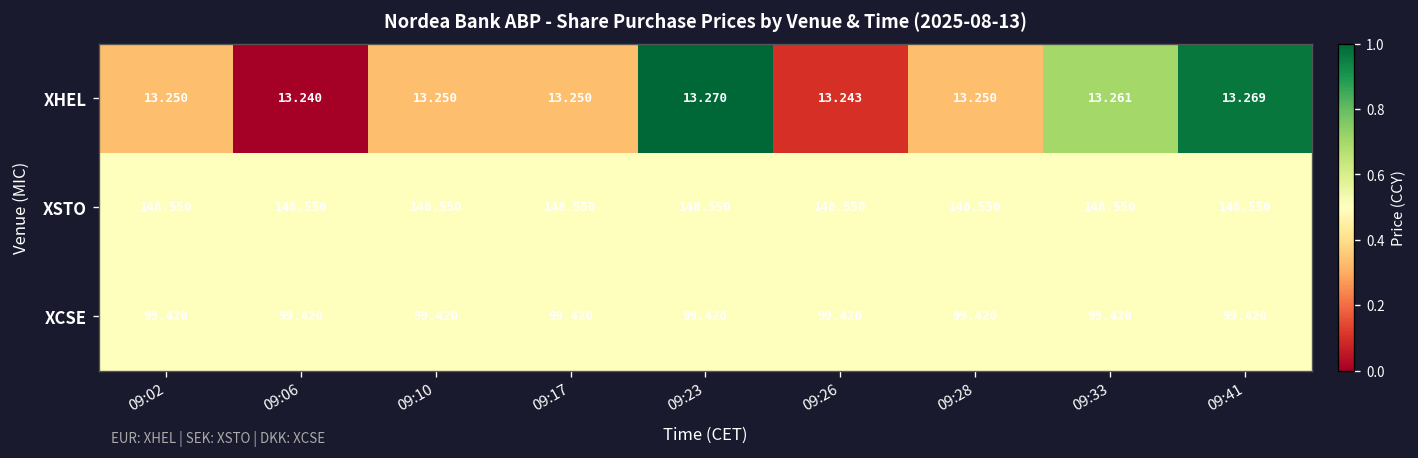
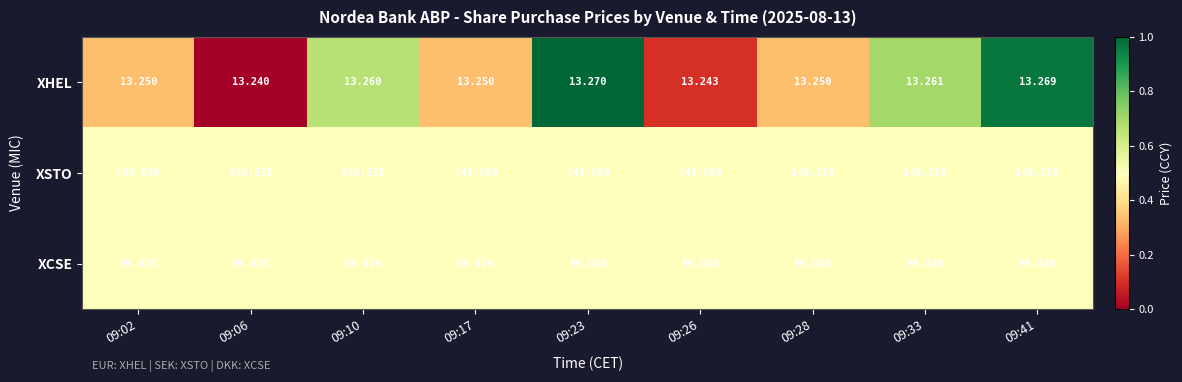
  {
    "XHEL": {
      "09:02": 13.250,
      "09:06": 13.240,
-     "09:10": 13.250,
+     "09:10": 13.260,
      "09:17": 13.250,
      "09:23": 13.270,
      "09:26": 13.243,
      "09:28": 13.250,
      "09:33": 13.261,
      "09:41": 13.269
    },
    "XSTO": {
      "09:02": 148.550,
      "09:06": 148.550,
      "09:10": 148.550,
      "09:17": 148.550,
      "09:23": 148.550,
      "09:26": 148.550,
      "09:28": 148.550,
      "09:33": 148.550,
      "09:41": 148.550
    },
    "XCSE": {
      "09:02": 99.420,
      "09:06": 99.420,
      "09:10": 99.420,
      "09:17": 99.420,
      "09:23": 99.420,
      "09:26": 99.420,
      "09:28": 99.420,
      "09:33": 99.420,
      "09:41": 99.420
    }
  }
